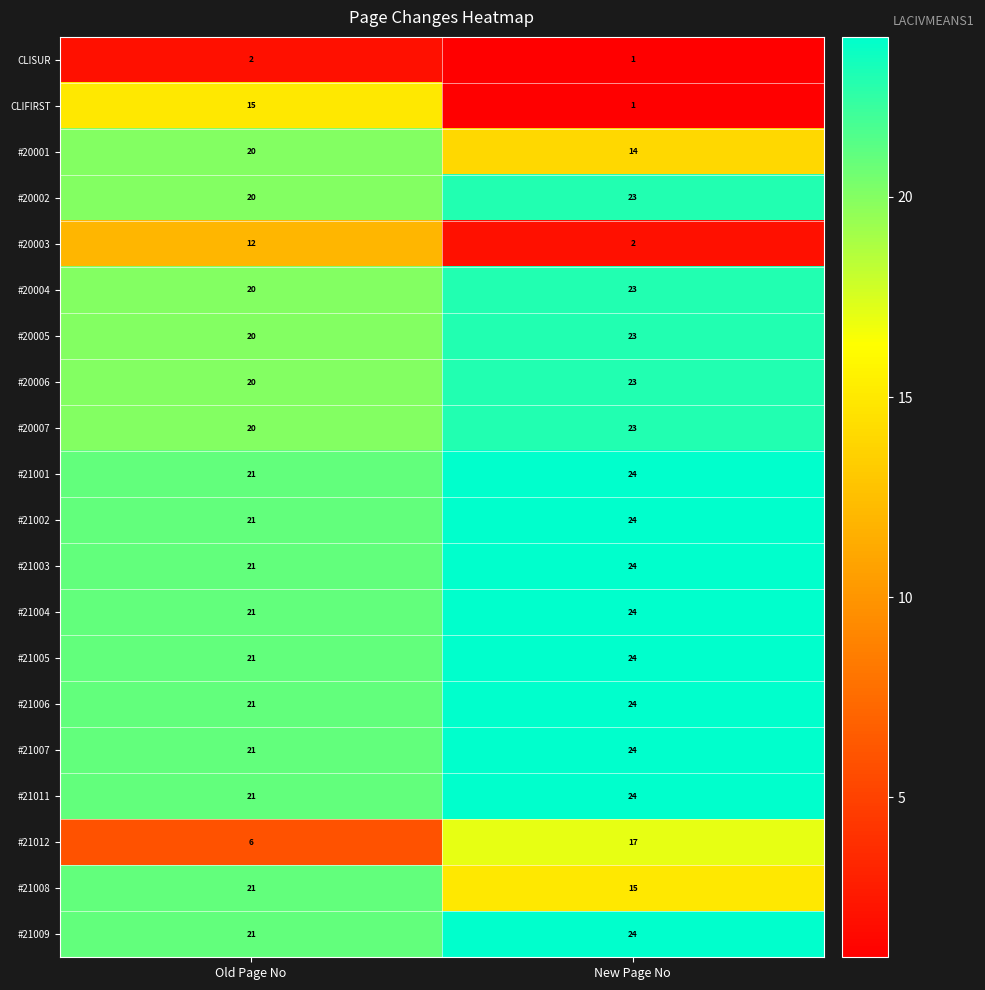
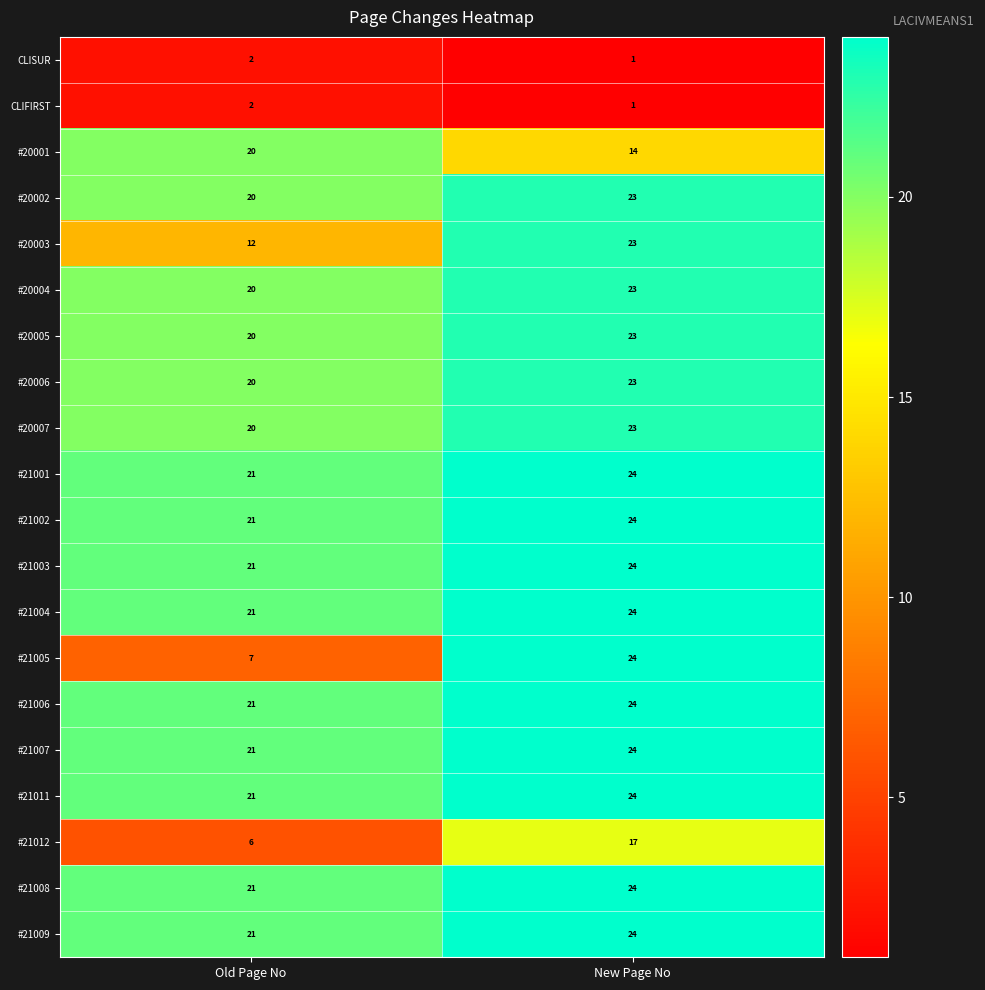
  {
    "CLISUR": {
      "Old Page No": 2,
      "New Page No": 1
    },
    "CLIFIRST": {
-     "Old Page No": 15,
+     "Old Page No": 2,
      "New Page No": 1
    },
    "#20001": {
      "Old Page No": 20,
      "New Page No": 14
    },
    "#20002": {
      "Old Page No": 20,
      "New Page No": 23
    },
    "#20003": {
      "Old Page No": 12,
-     "New Page No": 2
+     "New Page No": 23
    },
    "#20004": {
      "Old Page No": 20,
      "New Page No": 23
    },
    "#20005": {
      "Old Page No": 20,
      "New Page No": 23
    },
    "#20006": {
      "Old Page No": 20,
      "New Page No": 23
    },
    "#20007": {
      "Old Page No": 20,
      "New Page No": 23
    },
    "#21001": {
      "Old Page No": 21,
      "New Page No": 24
    },
    "#21002": {
      "Old Page No": 21,
      "New Page No": 24
    },
    "#21003": {
      "Old Page No": 21,
      "New Page No": 24
    },
    "#21004": {
      "Old Page No": 21,
      "New Page No": 24
    },
    "#21005": {
-     "Old Page No": 21,
+     "Old Page No": 7,
      "New Page No": 24
    },
    "#21006": {
      "Old Page No": 21,
      "New Page No": 24
    },
    "#21007": {
      "Old Page No": 21,
      "New Page No": 24
    },
    "#21011": {
      "Old Page No": 21,
      "New Page No": 24
    },
    "#21012": {
      "Old Page No": 6,
      "New Page No": 17
    },
    "#21008": {
      "Old Page No": 21,
-     "New Page No": 15
+     "New Page No": 24
    },
    "#21009": {
      "Old Page No": 21,
      "New Page No": 24
    }
  }
